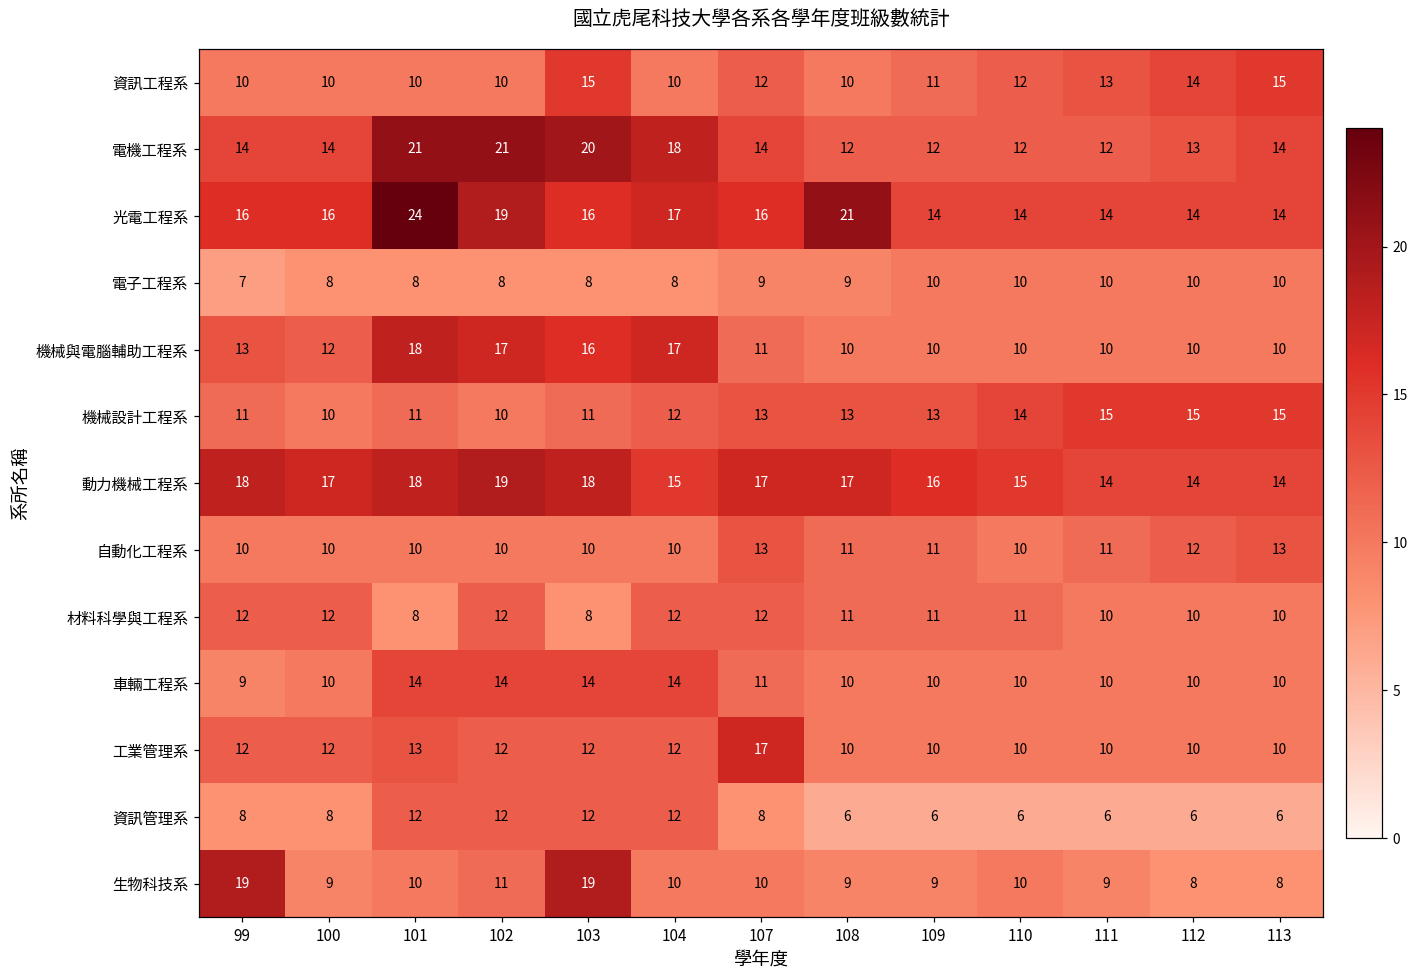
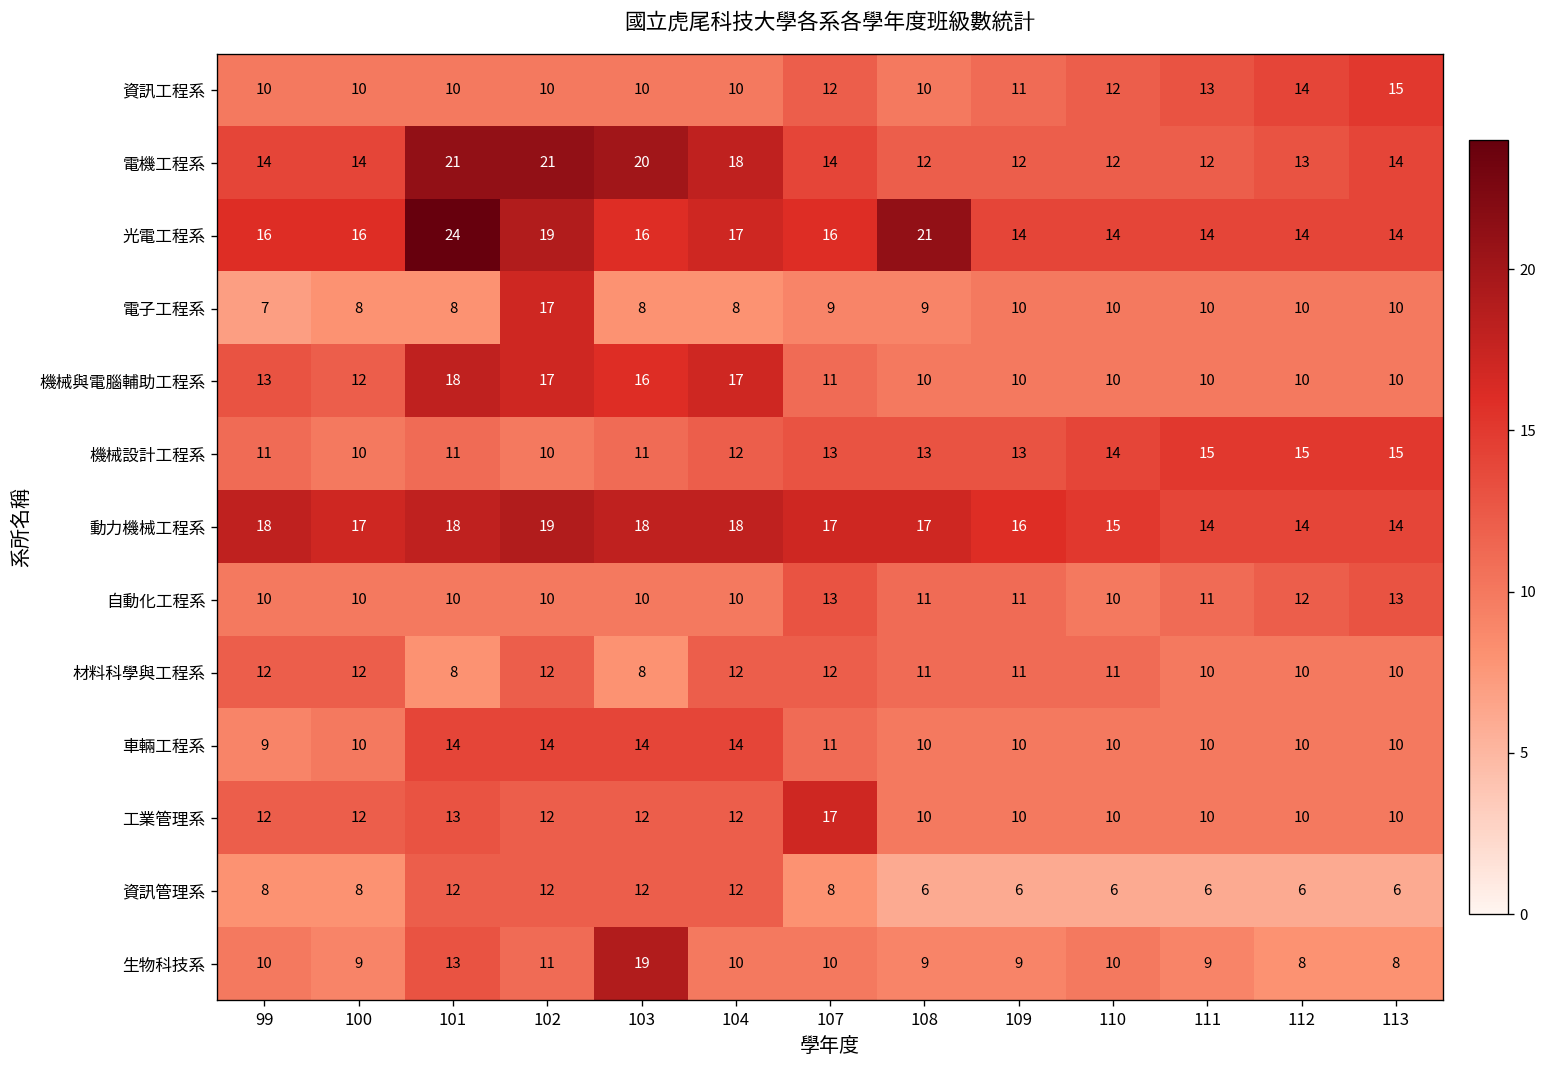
  {
    "資訊工程系": {
      "99": 10,
      "100": 10,
      "101": 10,
      "102": 10,
-     "103": 15,
+     "103": 10,
      "104": 10,
      "107": 12,
      "108": 10,
      "109": 11,
      "110": 12,
      "111": 13,
      "112": 14,
      "113": 15
    },
    "電機工程系": {
      "99": 14,
      "100": 14,
      "101": 21,
      "102": 21,
      "103": 20,
      "104": 18,
      "107": 14,
      "108": 12,
      "109": 12,
      "110": 12,
      "111": 12,
      "112": 13,
      "113": 14
    },
    "光電工程系": {
      "99": 16,
      "100": 16,
      "101": 24,
      "102": 19,
      "103": 16,
      "104": 17,
      "107": 16,
      "108": 21,
      "109": 14,
      "110": 14,
      "111": 14,
      "112": 14,
      "113": 14
    },
    "電子工程系": {
      "99": 7,
      "100": 8,
      "101": 8,
-     "102": 8,
+     "102": 17,
      "103": 8,
      "104": 8,
      "107": 9,
      "108": 9,
      "109": 10,
      "110": 10,
      "111": 10,
      "112": 10,
      "113": 10
    },
    "機械與電腦輔助工程系": {
      "99": 13,
      "100": 12,
      "101": 18,
      "102": 17,
      "103": 16,
      "104": 17,
      "107": 11,
      "108": 10,
      "109": 10,
      "110": 10,
      "111": 10,
      "112": 10,
      "113": 10
    },
    "機械設計工程系": {
      "99": 11,
      "100": 10,
      "101": 11,
      "102": 10,
      "103": 11,
      "104": 12,
      "107": 13,
      "108": 13,
      "109": 13,
      "110": 14,
      "111": 15,
      "112": 15,
      "113": 15
    },
    "動力機械工程系": {
      "99": 18,
      "100": 17,
      "101": 18,
      "102": 19,
      "103": 18,
-     "104": 15,
+     "104": 18,
      "107": 17,
      "108": 17,
      "109": 16,
      "110": 15,
      "111": 14,
      "112": 14,
      "113": 14
    },
    "自動化工程系": {
      "99": 10,
      "100": 10,
      "101": 10,
      "102": 10,
      "103": 10,
      "104": 10,
      "107": 13,
      "108": 11,
      "109": 11,
      "110": 10,
      "111": 11,
      "112": 12,
      "113": 13
    },
    "材料科學與工程系": {
      "99": 12,
      "100": 12,
      "101": 8,
      "102": 12,
      "103": 8,
      "104": 12,
      "107": 12,
      "108": 11,
      "109": 11,
      "110": 11,
      "111": 10,
      "112": 10,
      "113": 10
    },
    "車輛工程系": {
      "99": 9,
      "100": 10,
      "101": 14,
      "102": 14,
      "103": 14,
      "104": 14,
      "107": 11,
      "108": 10,
      "109": 10,
      "110": 10,
      "111": 10,
      "112": 10,
      "113": 10
    },
    "工業管理系": {
      "99": 12,
      "100": 12,
      "101": 13,
      "102": 12,
      "103": 12,
      "104": 12,
      "107": 17,
      "108": 10,
      "109": 10,
      "110": 10,
      "111": 10,
      "112": 10,
      "113": 10
    },
    "資訊管理系": {
      "99": 8,
      "100": 8,
      "101": 12,
      "102": 12,
      "103": 12,
      "104": 12,
      "107": 8,
      "108": 6,
      "109": 6,
      "110": 6,
      "111": 6,
      "112": 6,
      "113": 6
    },
    "生物科技系": {
-     "99": 19,
+     "99": 10,
      "100": 9,
-     "101": 10,
+     "101": 13,
      "102": 11,
      "103": 19,
      "104": 10,
      "107": 10,
      "108": 9,
      "109": 9,
      "110": 10,
      "111": 9,
      "112": 8,
      "113": 8
    }
  }
